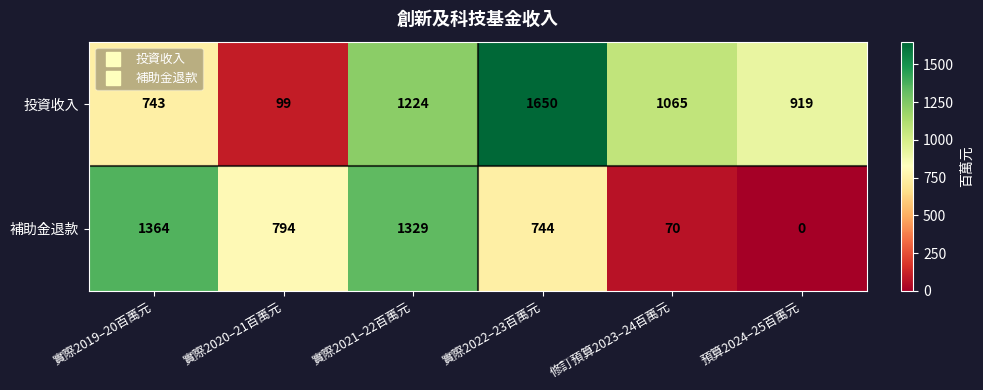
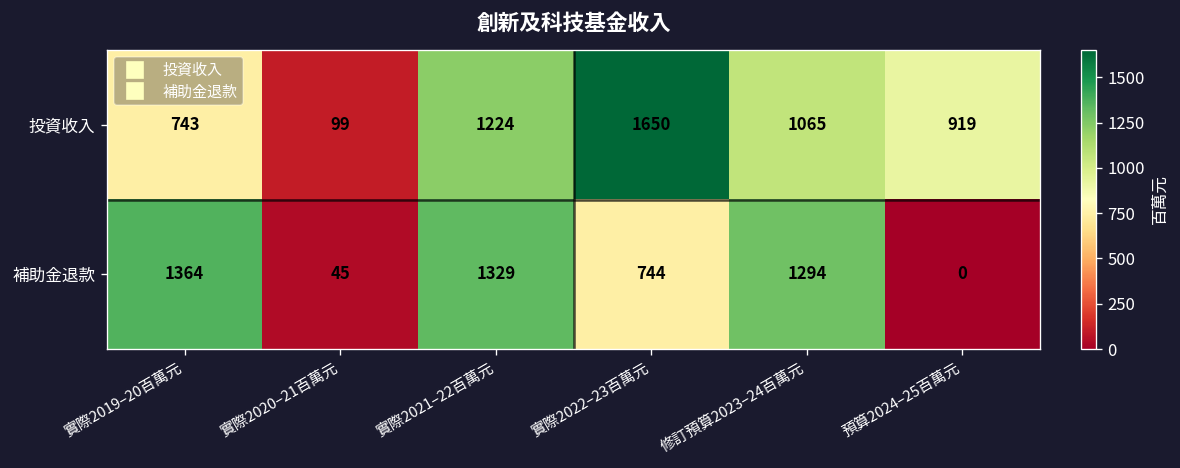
  {
    "投資收入": {
      "實際2019–20百萬元": 743,
      "實際2020–21百萬元": 99,
      "實際2021–22百萬元": 1224,
      "實際2022–23百萬元": 1650,
      "修訂預算2023–24百萬元": 1065,
      "預算2024–25百萬元": 919
    },
    "補助金退款": {
      "實際2019–20百萬元": 1364,
-     "實際2020–21百萬元": 794,
+     "實際2020–21百萬元": 45,
      "實際2021–22百萬元": 1329,
      "實際2022–23百萬元": 744,
-     "修訂預算2023–24百萬元": 70,
+     "修訂預算2023–24百萬元": 1294,
      "預算2024–25百萬元": 0
    }
  }
